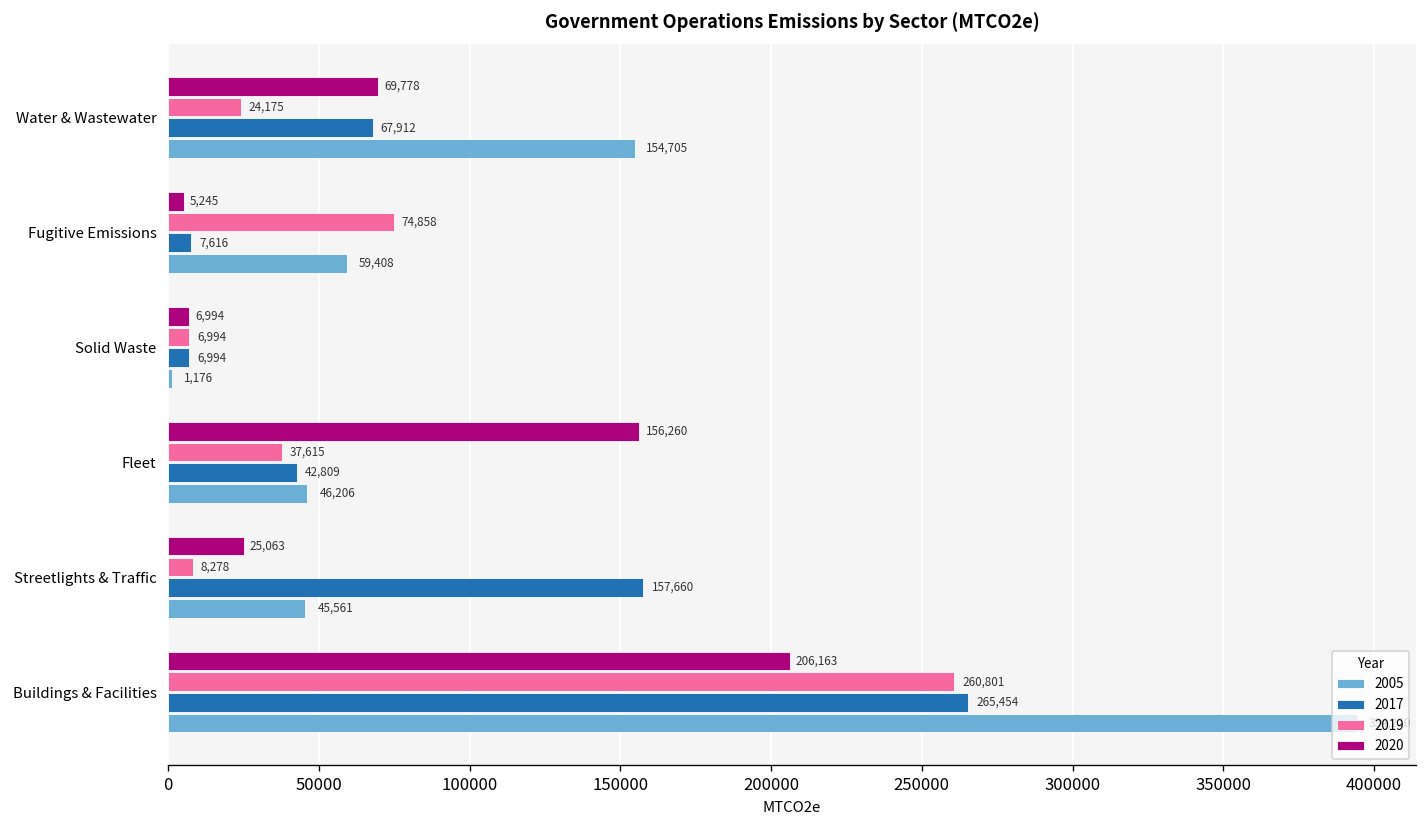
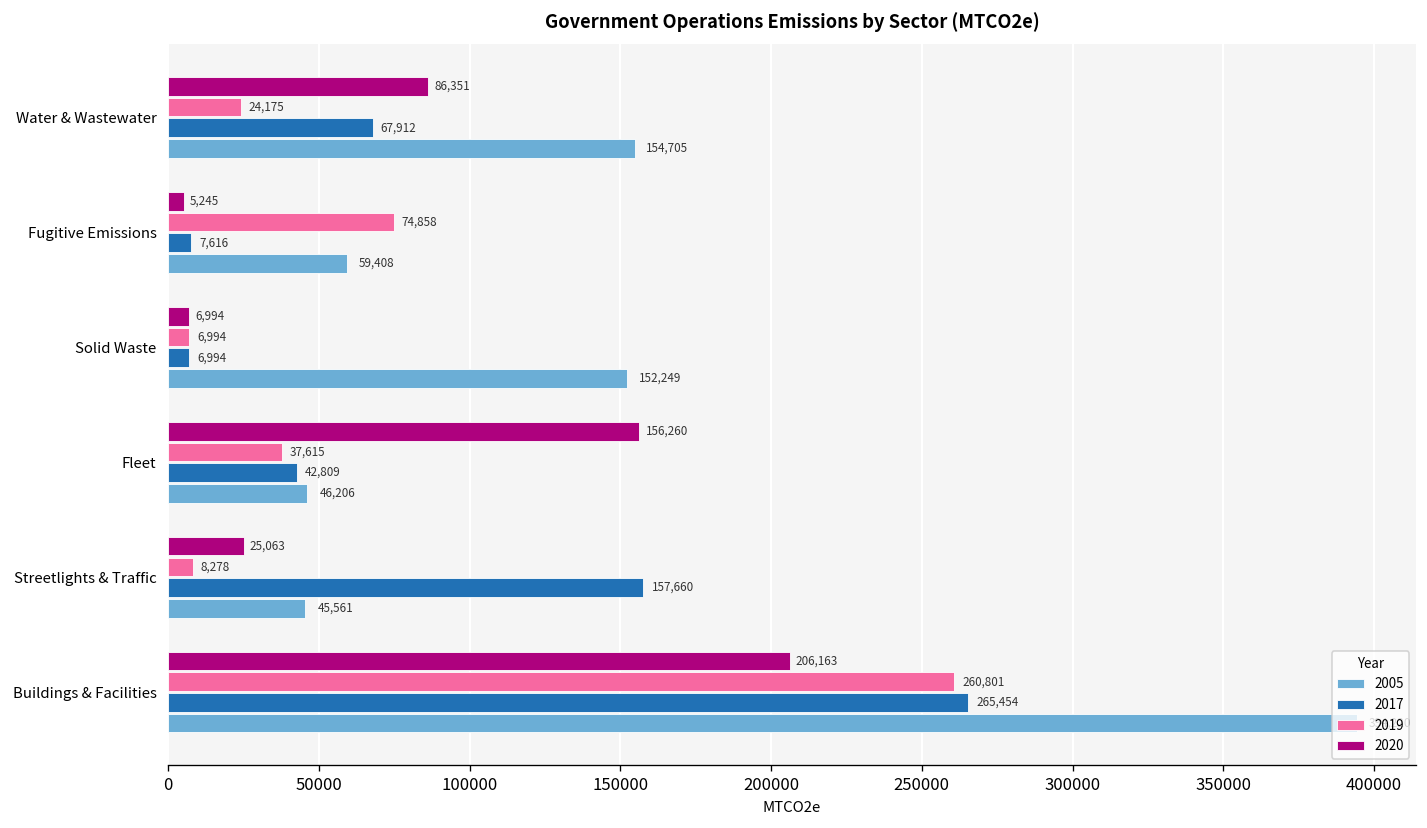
  {
    "2005": {
      "Water & Wastewater": "154,705",
      "Fugitive Emissions": "59,408",
-     "Solid Waste": "1,176",
+     "Solid Waste": "152,249",
      "Fleet": "46,206",
      "Streetlights & Traffic": "45,561"
    },
    "2017": {
      "Water & Wastewater": "67,912",
      "Fugitive Emissions": "7,616",
      "Solid Waste": "6,994",
      "Fleet": "42,809",
      "Streetlights & Traffic": "157,660",
      "Buildings & Facilities": "265,454"
    },
    "2019": {
      "Water & Wastewater": "24,175",
      "Fugitive Emissions": "74,858",
      "Solid Waste": "6,994",
      "Fleet": "37,615",
      "Streetlights & Traffic": "8,278",
      "Buildings & Facilities": "260,801"
    },
    "2020": {
-     "Water & Wastewater": "69,778",
+     "Water & Wastewater": "86,351",
      "Fugitive Emissions": "5,245",
      "Solid Waste": "6,994",
      "Fleet": "156,260",
      "Streetlights & Traffic": "25,063",
      "Buildings & Facilities": "206,163"
    }
  }
